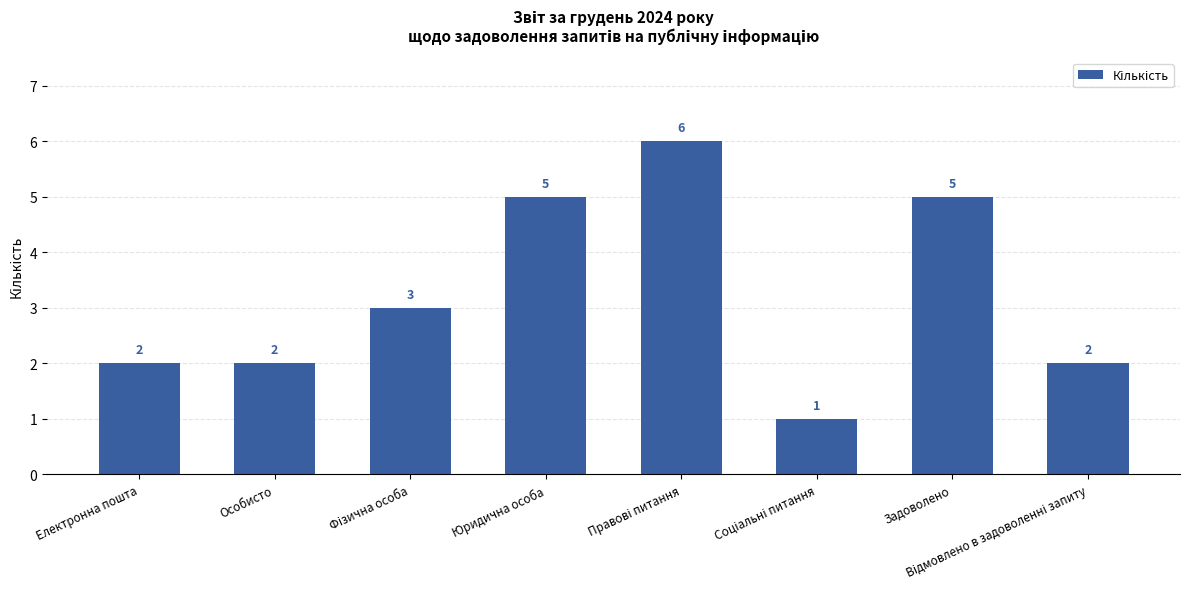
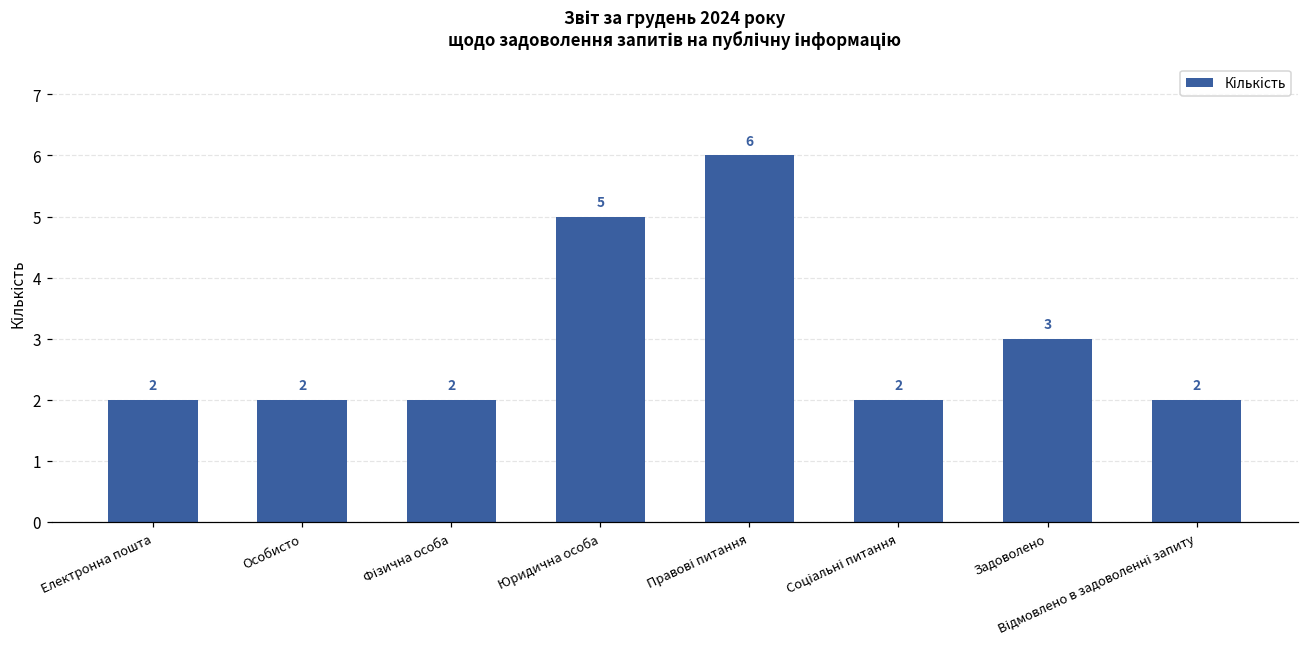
  {
    "Електронна пошта": 2,
    "Особисто": 2,
-   "Фізична особа": 3,
+   "Фізична особа": 2,
    "Юридична особа": 5,
    "Правові питання": 6,
-   "Соціальні питання": 1,
-   "Задоволено": 5,
+   "Соціальні питання": 2,
+   "Задоволено": 3,
    "Відмовлено в задоволенні запиту": 2
  }
